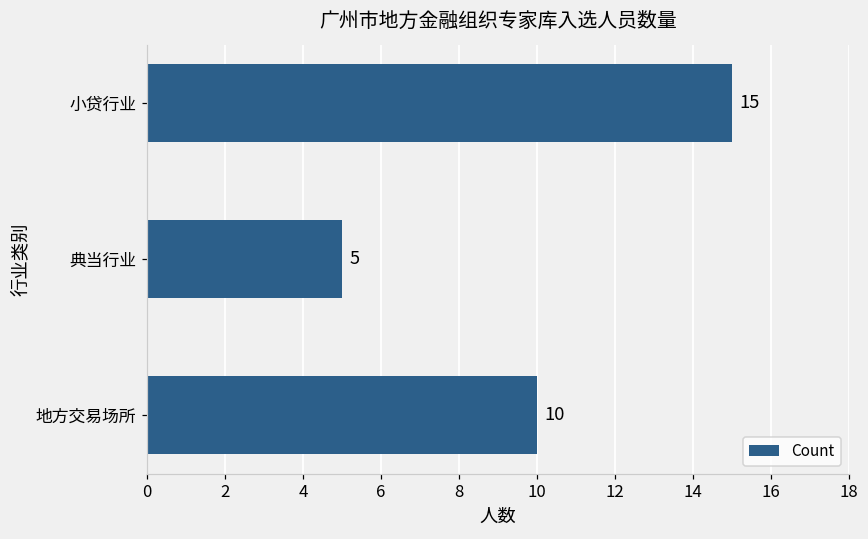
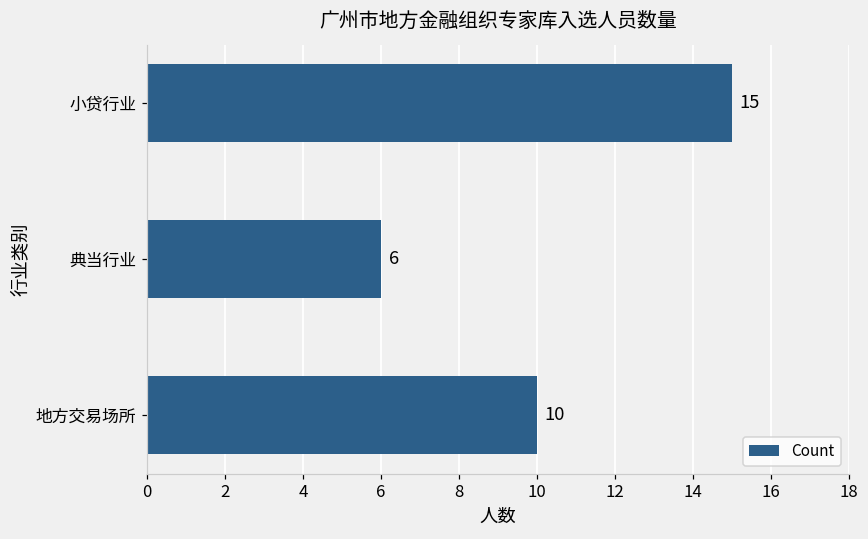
  {
    "小贷行业": 15,
-   "典当行业": 5,
+   "典当行业": 6,
    "地方交易场所": 10
  }
